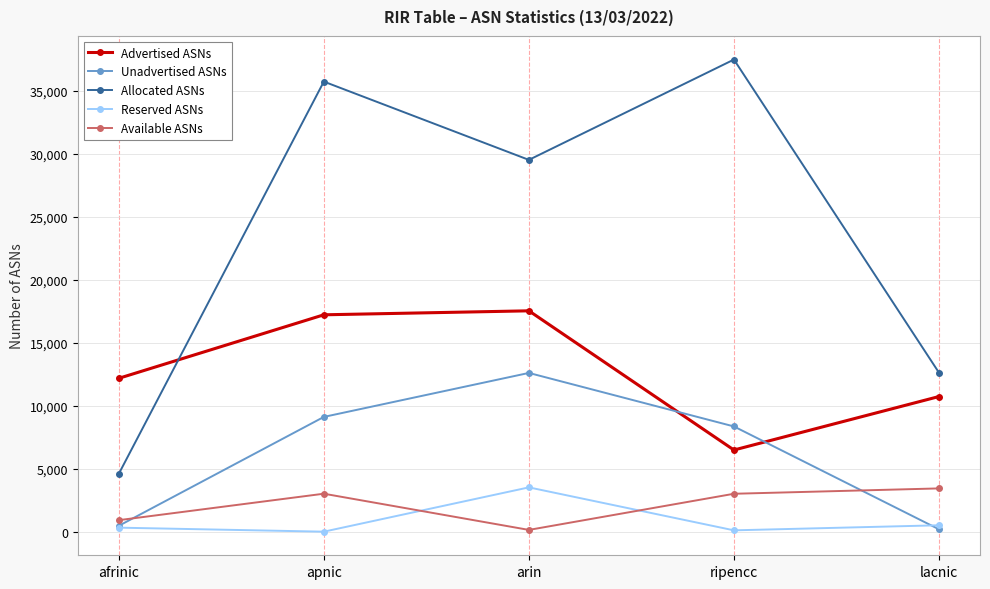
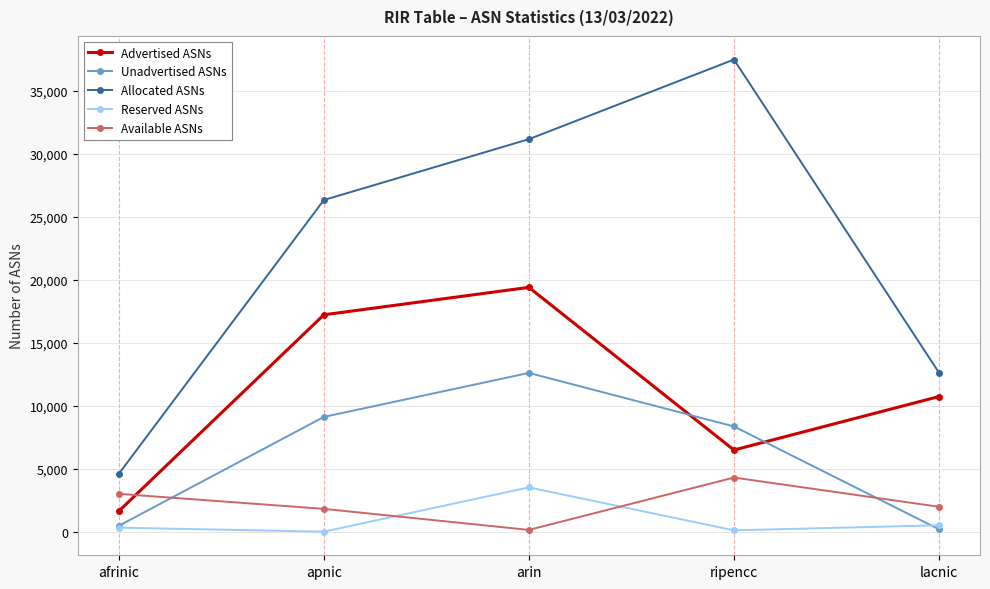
  {
    "Advertised ASNs": {
-     "afrinic": "12,200",
+     "afrinic": "1,600",
      "apnic": "17,200",
-     "arin": "17,500",
+     "arin": "19,400",
      "ripencc": "6,500",
      "lacnic": "10,700"
    },
    "Unadvertised ASNs": {
      "apnic": "9,100",
      "arin": "12,600",
      "ripencc": "8,400",
      "lacnic": "200"
    },
    "Allocated ASNs": {
      "afrinic": "4,600",
-     "apnic": "35,700",
-     "arin": "29,500",
+     "apnic": "26,300",
+     "arin": "31,200",
      "ripencc": "37,500",
      "lacnic": "12,600"
    },
    "Reserved ASNs": {
      "apnic": "0",
      "arin": "3,500",
      "ripencc": "100",
      "lacnic": "500"
    },
    "Available ASNs": {
-     "afrinic": "900",
-     "apnic": "3,000",
+     "afrinic": "3,000",
+     "apnic": "1,800",
      "arin": "100",
-     "ripencc": "3,000",
-     "lacnic": "3,400"
+     "ripencc": "4,300",
+     "lacnic": "2,000"
    }
  }
